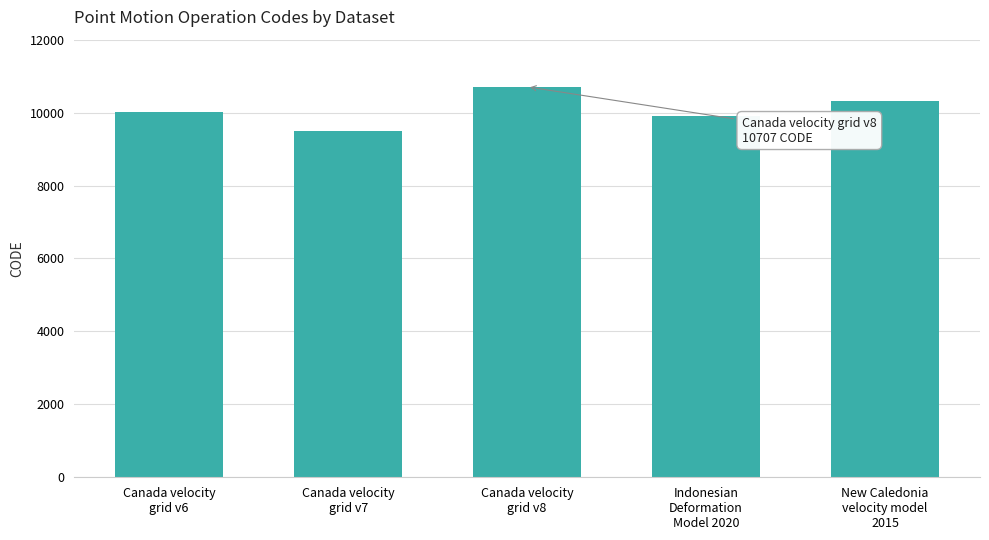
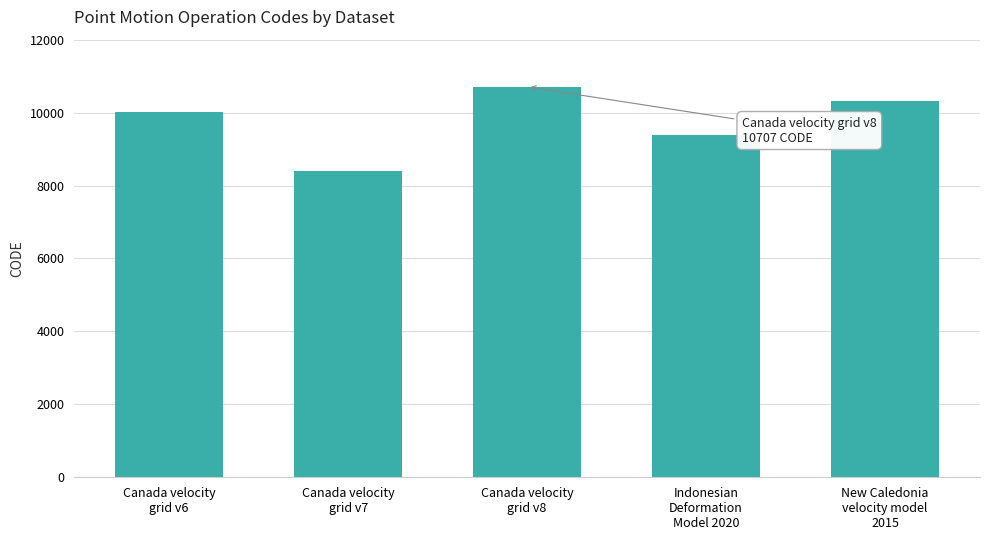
  {
    "Canada velocity grid v6": 10000,
-   "Canada velocity grid v7": 9500,
+   "Canada velocity grid v7": 8400,
    "Canada velocity grid v8": 10700,
-   "Indonesian Deformation Model 2020": 9900,
+   "Indonesian Deformation Model 2020": 9400,
    "New Caledonia velocity model 2015": 10300
  }
